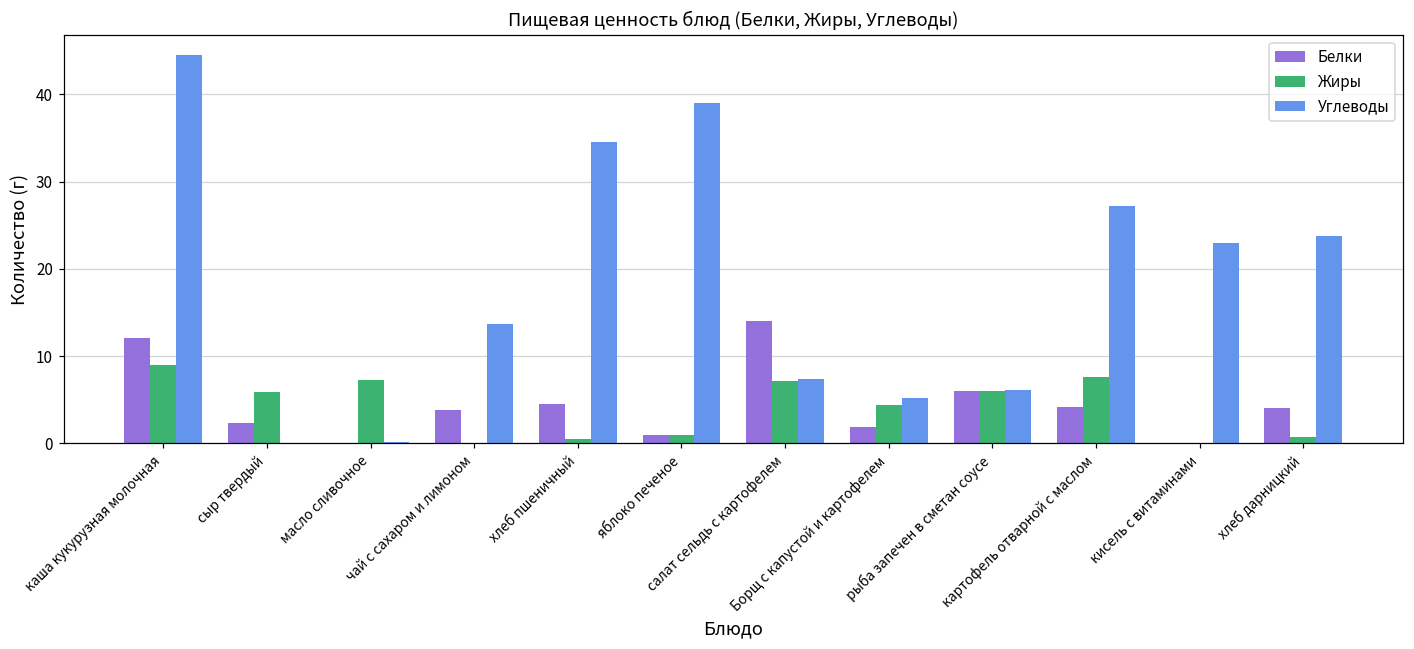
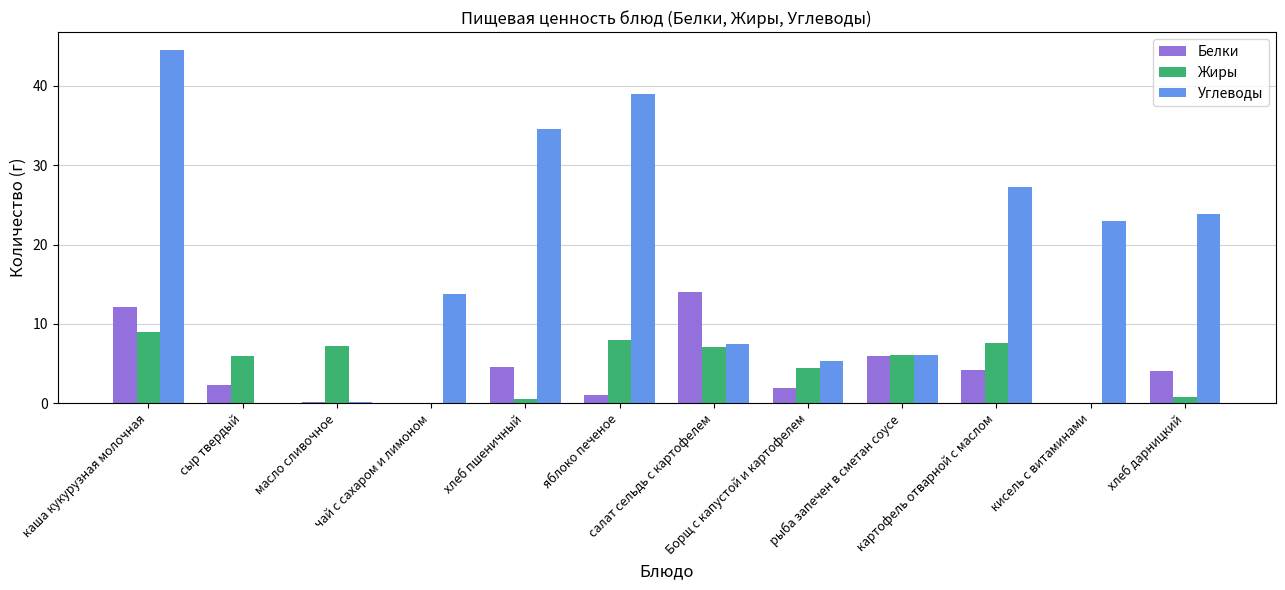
  {
    "Белки": {
      "каша кукурузная молочная": 12,
      "сыр твердый": 2,
-     "чай с сахаром и лимоном": 4,
+     "чай с сахаром и лимоном": 0,
      "хлеб пшеничный": 5,
      "яблоко печеное": 1,
      "салат сельдь с картофелем": 14,
      "Борщ с капустой и картофелем": 2,
      "рыба запечен в сметан соусе": 6,
      "картофель отварной с маслом": 4,
      "кисель с витаминами": 0,
      "хлеб дарницкий": 4
    },
    "Жиры": {
      "каша кукурузная молочная": 9,
      "сыр твердый": 6,
      "масло сливочное": 7,
      "хлеб пшеничный": 0,
-     "яблоко печеное": 1,
+     "яблоко печеное": 8,
      "салат сельдь с картофелем": 7,
      "Борщ с капустой и картофелем": 4,
      "рыба запечен в сметан соусе": 6,
      "картофель отварной с маслом": 8,
      "кисель с витаминами": 0,
      "хлеб дарницкий": 1
    },
    "Углеводы": {
      "каша кукурузная молочная": 45,
      "сыр твердый": 0,
      "чай с сахаром и лимоном": 14,
      "хлеб пшеничный": 35,
      "яблоко печеное": 39,
      "салат сельдь с картофелем": 7,
      "Борщ с капустой и картофелем": 5,
      "рыба запечен в сметан соусе": 6,
      "картофель отварной с маслом": 27,
      "кисель с витаминами": 23,
      "хлеб дарницкий": 24
    }
  }
